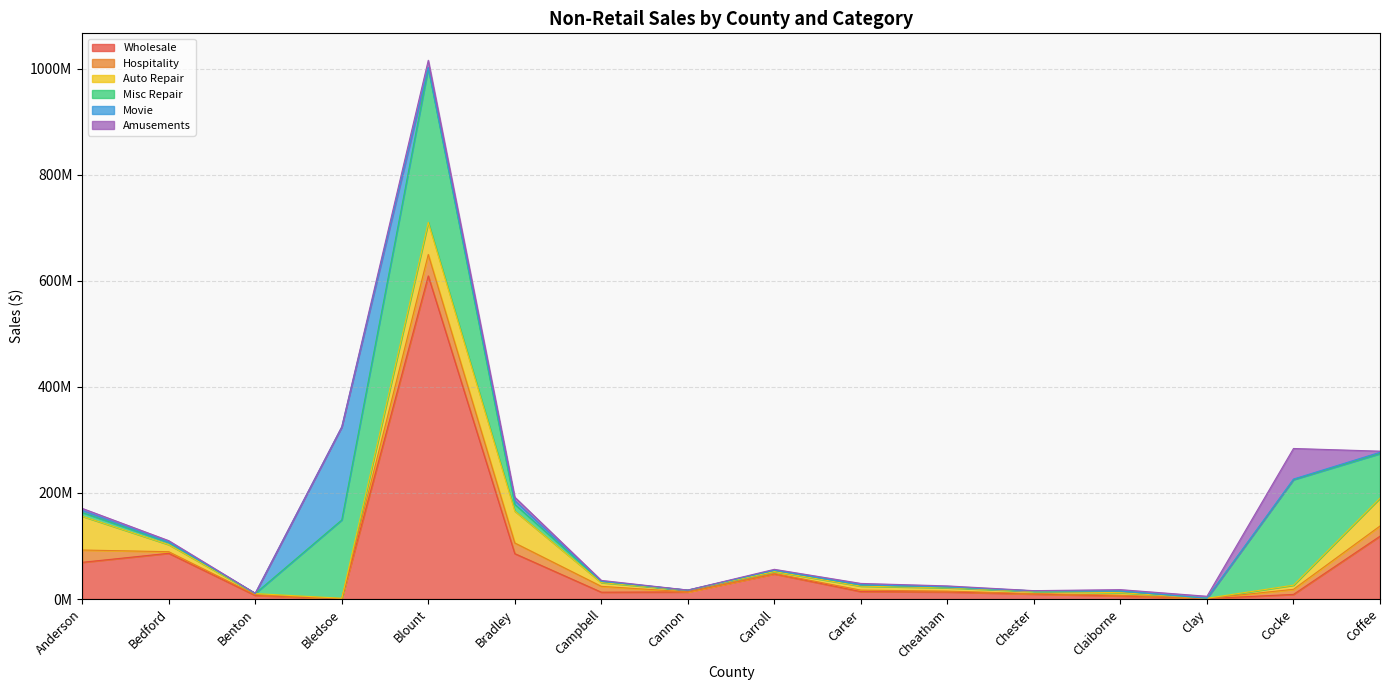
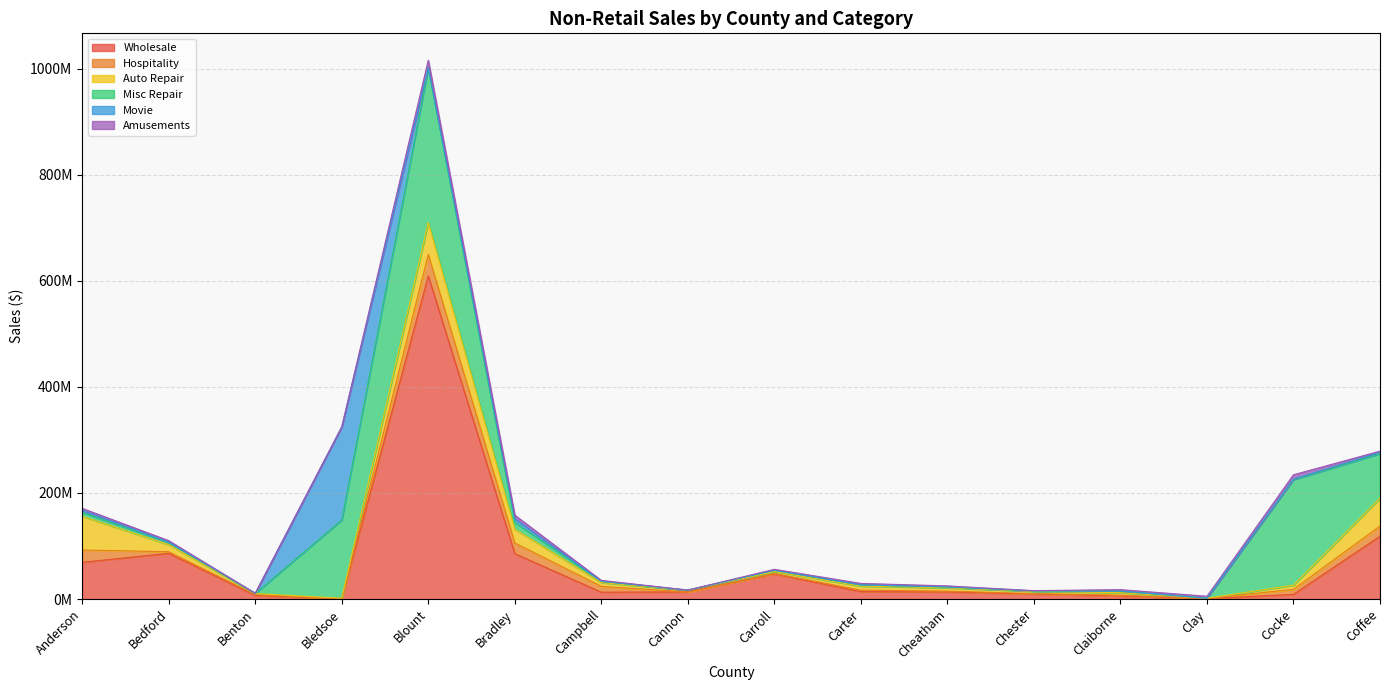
  {
    "Auto Repair": {
      "Anderson": 60000000,
      "Blount": 60000000,
-     "Bradley": 60000000,
+     "Bradley": 30000000,
      "Cocke": 10000000,
      "Coffee": 50000000
    },
    "Misc Repair": {
      "Bledsoe": 150000000,
      "Bradley": 10000000
    },
    "Movie": {
      "Bradley": 10000000
    },
    "Amusements": {
      "Blount": 10000000,
      "Bradley": 10000000,
-     "Cocke": 60000000
+     "Cocke": 10000000
    }
  }
